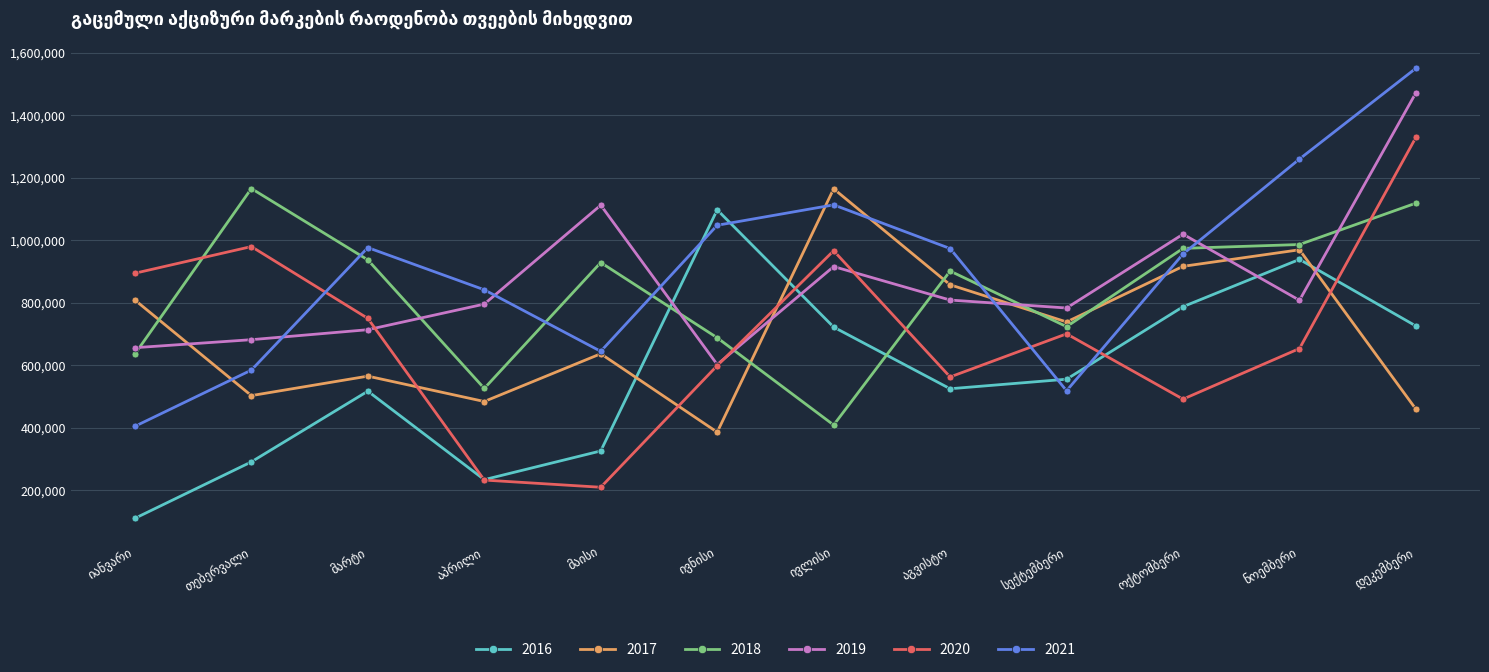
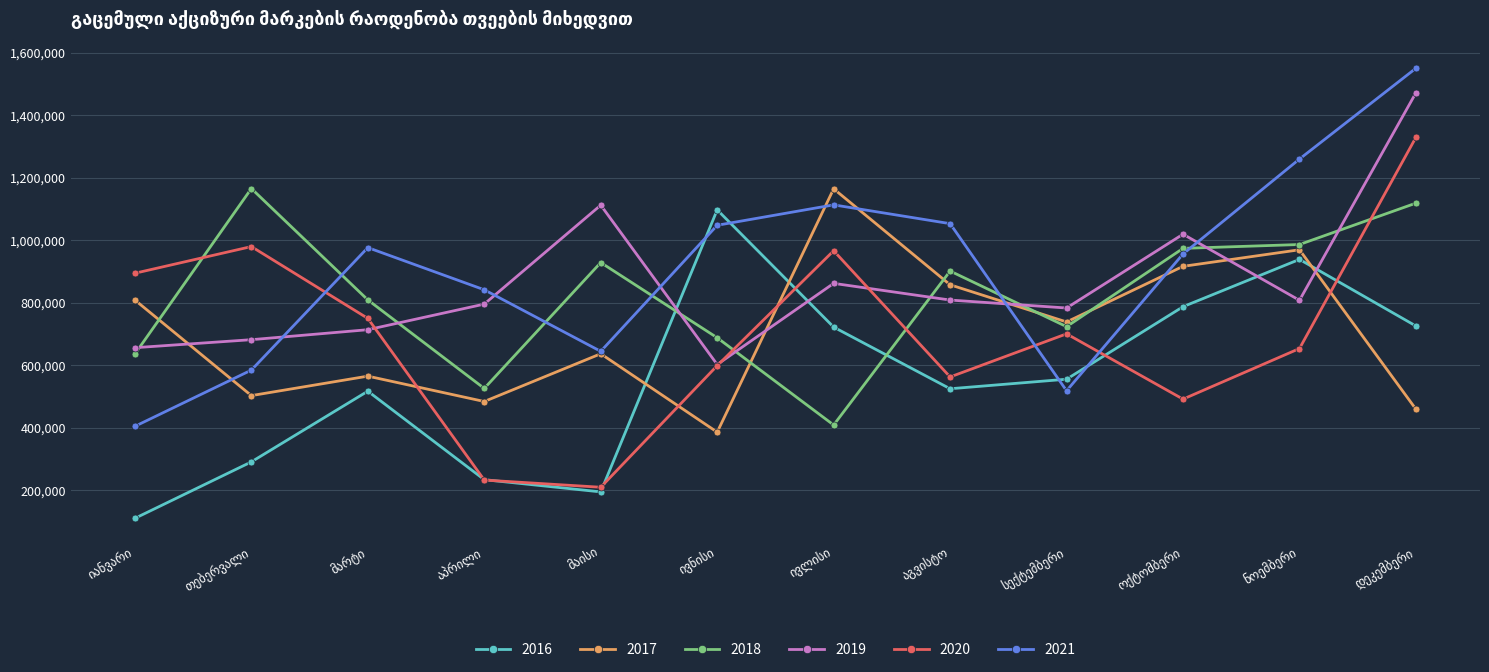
  {
    "2016": {
      "იანვარი": "110,000",
      "თებერვალი": "290,000",
      "მარტი": "520,000",
-     "მაისი": "330,000",
+     "მაისი": "190,000",
      "ივნისი": "1,100,000",
      "ივლისი": "720,000",
      "აგვისტო": "520,000",
      "სექტემბერი": "550,000",
      "ოქტომბერი": "790,000",
      "ნოემბერი": "940,000",
      "დეკემბერი": "730,000"
    },
    "2017": {
      "იანვარი": "810,000",
      "თებერვალი": "500,000",
      "მარტი": "560,000",
      "აპრილი": "480,000",
      "ივნისი": "390,000",
      "ივლისი": "1,160,000",
      "აგვისტო": "860,000",
      "სექტემბერი": "740,000",
      "ოქტომბერი": "920,000",
      "ნოემბერი": "970,000",
      "დეკემბერი": "460,000"
    },
    "2018": {
      "იანვარი": "640,000",
      "თებერვალი": "1,170,000",
-     "მარტი": "940,000",
+     "მარტი": "810,000",
      "აპრილი": "530,000",
      "მაისი": "930,000",
      "ივნისი": "690,000",
      "ივლისი": "410,000",
      "აგვისტო": "900,000",
      "სექტემბერი": "720,000",
      "ოქტომბერი": "970,000",
      "ნოემბერი": "990,000",
      "დეკემბერი": "1,120,000"
    },
    "2019": {
      "იანვარი": "660,000",
      "თებერვალი": "680,000",
      "მარტი": "710,000",
      "აპრილი": "800,000",
      "მაისი": "1,110,000",
-     "ივლისი": "920,000",
+     "ივლისი": "860,000",
      "აგვისტო": "810,000",
      "სექტემბერი": "780,000",
      "ოქტომბერი": "1,020,000",
      "ნოემბერი": "810,000",
      "დეკემბერი": "1,470,000"
    },
    "2020": {
      "იანვარი": "890,000",
      "თებერვალი": "980,000",
      "მარტი": "750,000",
      "მაისი": "210,000",
      "ივლისი": "970,000",
      "აგვისტო": "560,000",
      "სექტემბერი": "700,000",
      "ოქტომბერი": "490,000",
      "ნოემბერი": "650,000",
      "დეკემბერი": "1,330,000"
    },
    "2021": {
      "იანვარი": "400,000",
      "თებერვალი": "580,000",
      "მარტი": "980,000",
      "აპრილი": "840,000",
      "ივნისი": "1,050,000",
      "ივლისი": "1,110,000",
-     "აგვისტო": "970,000",
+     "აგვისტო": "1,050,000",
      "სექტემბერი": "520,000",
      "ოქტომბერი": "960,000",
      "ნოემბერი": "1,260,000",
      "დეკემბერი": "1,550,000"
    }
  }
